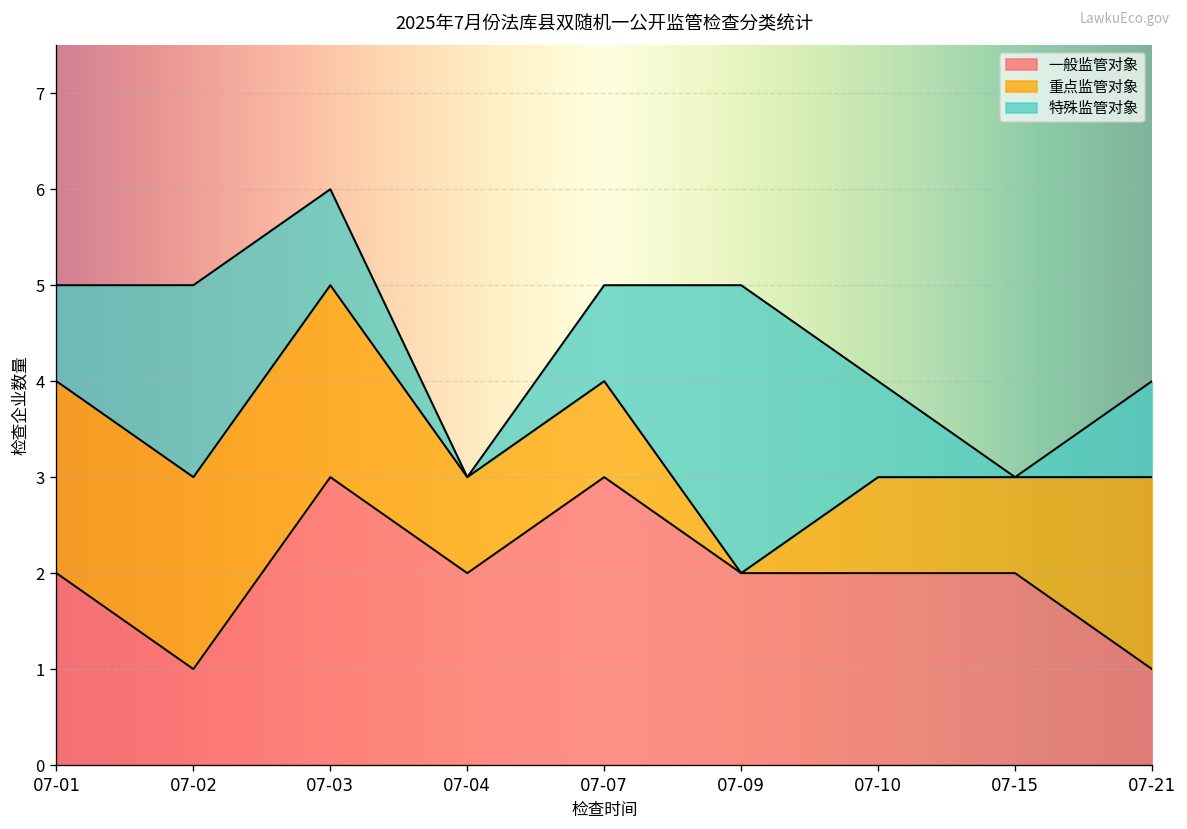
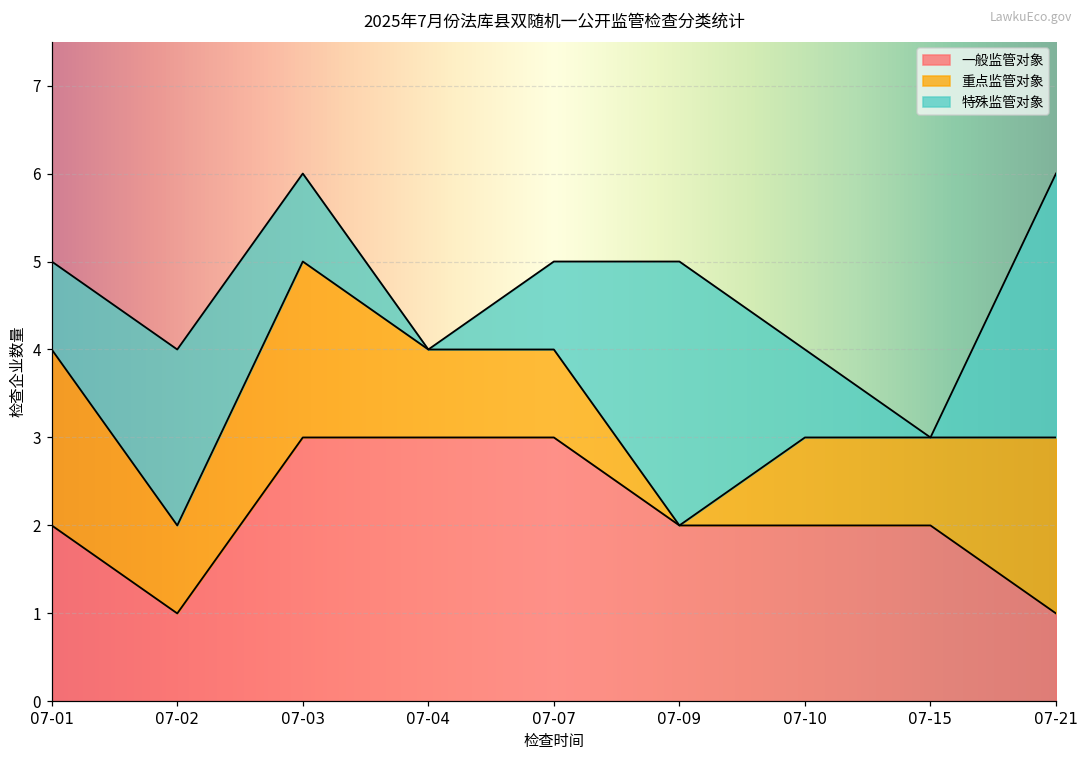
  {
    "一般监管对象": {
      "07-01": 2,
      "07-02": 1,
      "07-03": 3,
-     "07-04": 2,
+     "07-04": 3,
      "07-07": 3,
      "07-10": 2,
      "07-15": 2,
      "07-21": 1
    },
    "重点监管对象": {
      "07-01": 2,
-     "07-02": 2,
+     "07-02": 1,
      "07-03": 2,
      "07-07": 1,
      "07-10": 1,
      "07-21": 2
    },
    "特殊监管对象": {
      "07-01": 1,
      "07-02": 2,
      "07-03": 1,
      "07-07": 1,
      "07-09": 3,
      "07-10": 1,
-     "07-21": 1
+     "07-21": 3
    }
  }
